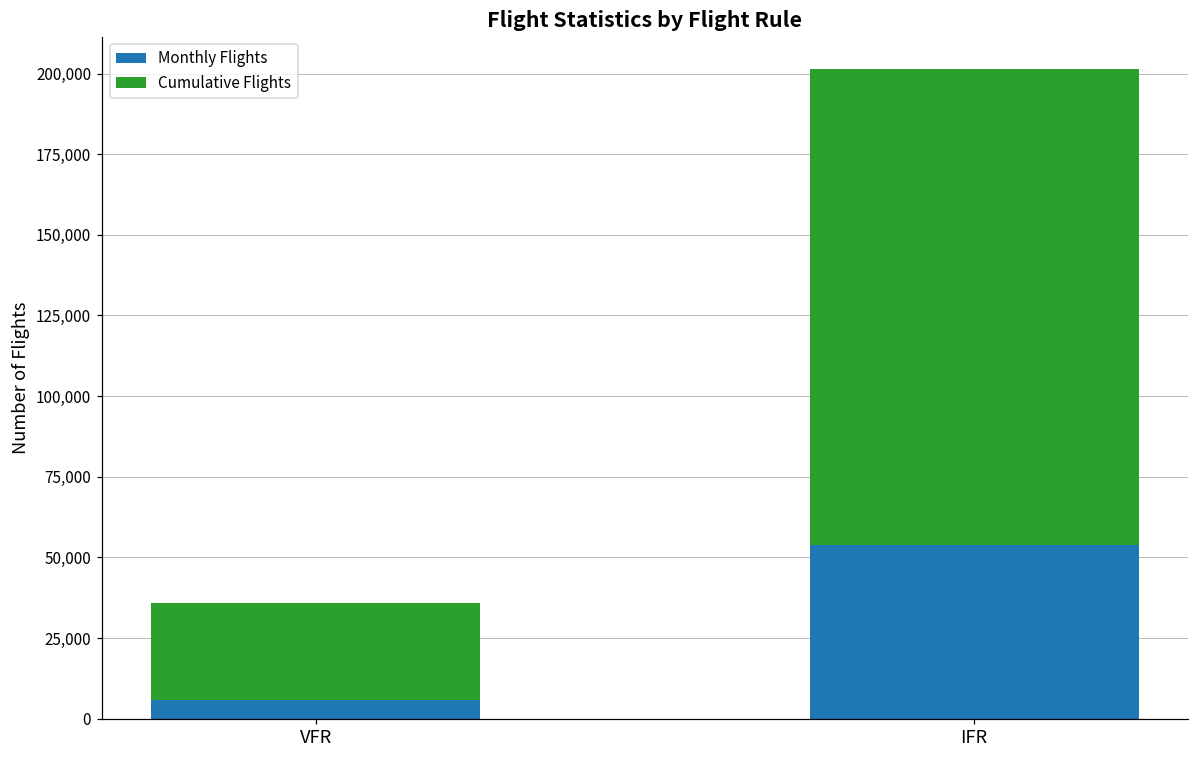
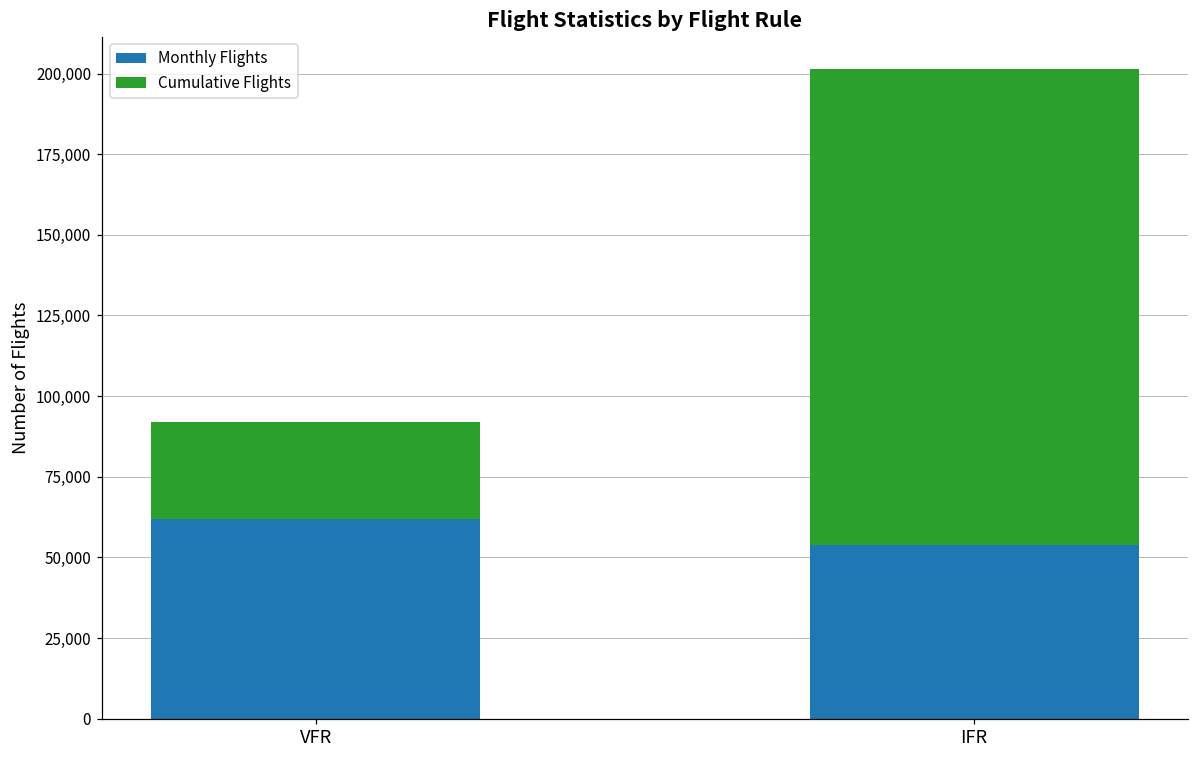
  {
    "Monthly Flights": {
-     "VFR": "6,000",
+     "VFR": "62,000",
      "IFR": "54,000"
    },
    "Cumulative Flights": {
      "VFR": "30,000",
      "IFR": "148,000"
    }
  }
